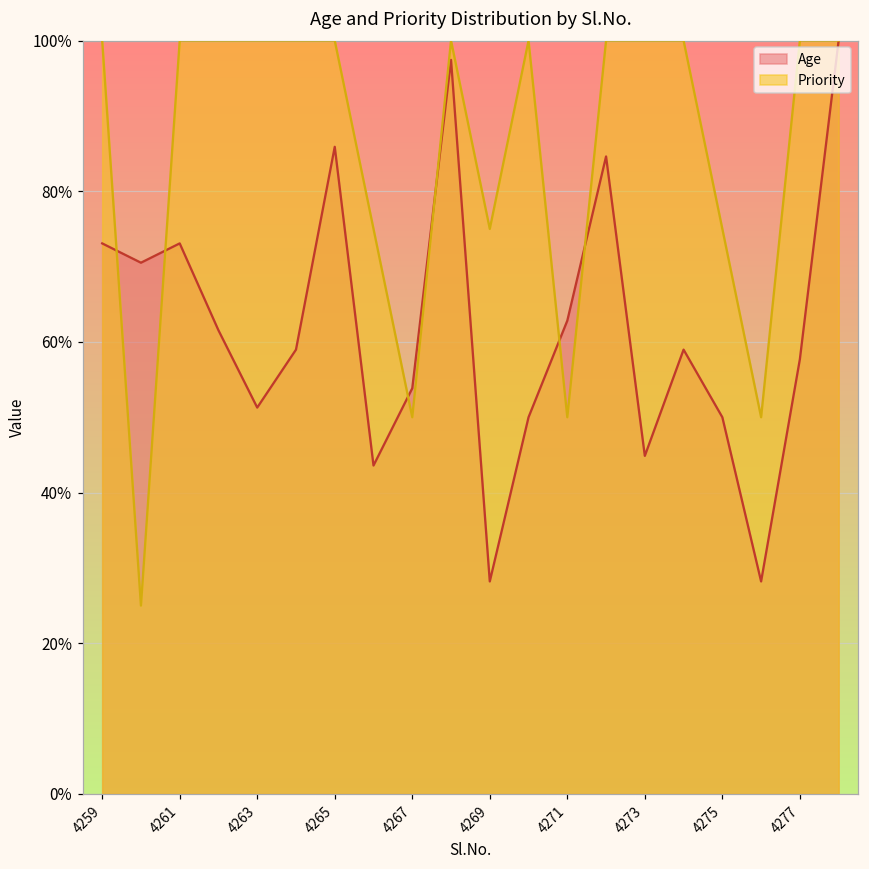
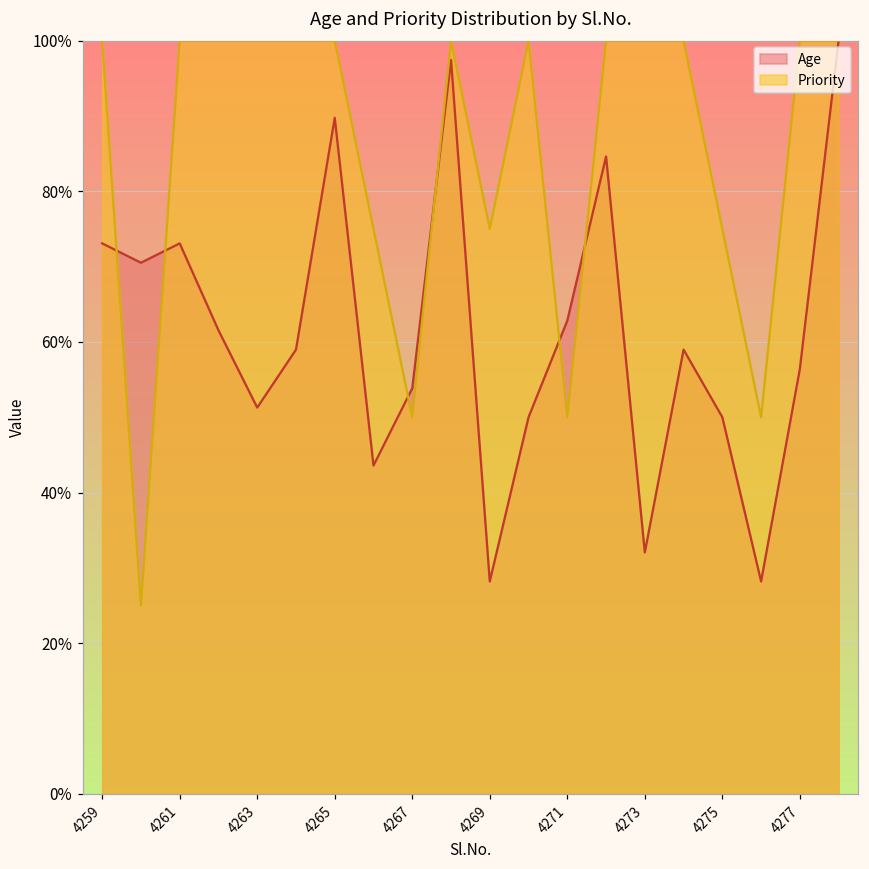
  {
    "Age": {
      "4259": "73%",
      "4261": "73%",
      "4263": "51%",
-     "4265": "86%",
+     "4265": "90%",
      "4267": "54%",
      "4269": "28%",
      "4271": "63%",
-     "4273": "45%",
+     "4273": "32%",
      "4275": "50%",
-     "4277": "58%"
+     "4277": "56%"
    },
    "Priority": {
      "4259": "100%",
      "4261": "100%",
      "4263": "100%",
      "4265": "100%",
      "4267": "50%",
      "4269": "75%",
      "4271": "50%",
      "4273": "100%",
      "4275": "75%",
      "4277": "100%"
    }
  }
